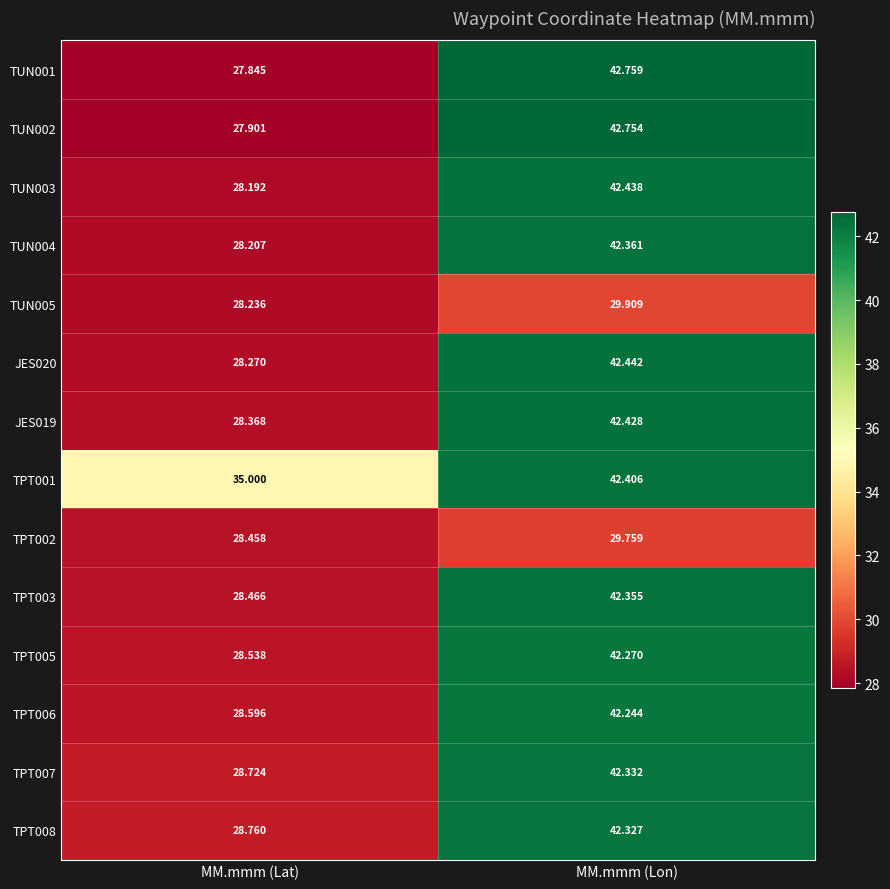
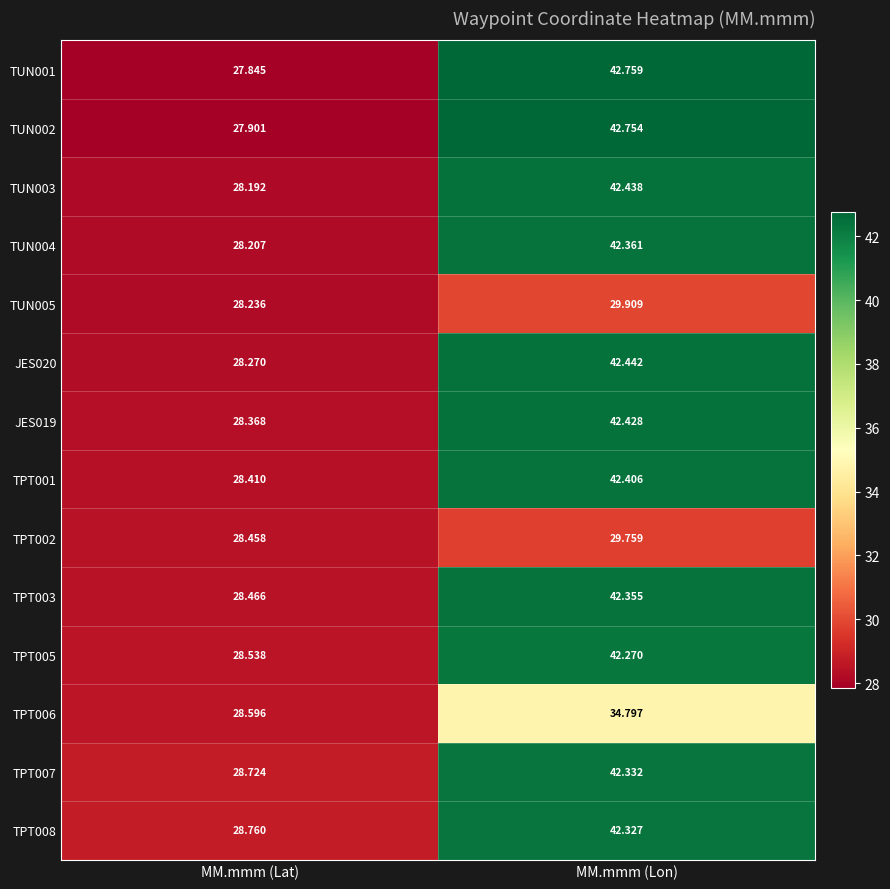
  {
    "TUN001": {
      "MM.mmm (Lat)": 27.845,
      "MM.mmm (Lon)": 42.759
    },
    "TUN002": {
      "MM.mmm (Lat)": 27.901,
      "MM.mmm (Lon)": 42.754
    },
    "TUN003": {
      "MM.mmm (Lat)": 28.192,
      "MM.mmm (Lon)": 42.438
    },
    "TUN004": {
      "MM.mmm (Lat)": 28.207,
      "MM.mmm (Lon)": 42.361
    },
    "TUN005": {
      "MM.mmm (Lat)": 28.236,
      "MM.mmm (Lon)": 29.909
    },
    "JES020": {
      "MM.mmm (Lat)": 28.270,
      "MM.mmm (Lon)": 42.442
    },
    "JES019": {
      "MM.mmm (Lat)": 28.368,
      "MM.mmm (Lon)": 42.428
    },
    "TPT001": {
-     "MM.mmm (Lat)": 35.000,
+     "MM.mmm (Lat)": 28.410,
      "MM.mmm (Lon)": 42.406
    },
    "TPT002": {
      "MM.mmm (Lat)": 28.458,
      "MM.mmm (Lon)": 29.759
    },
    "TPT003": {
      "MM.mmm (Lat)": 28.466,
      "MM.mmm (Lon)": 42.355
    },
    "TPT005": {
      "MM.mmm (Lat)": 28.538,
      "MM.mmm (Lon)": 42.270
    },
    "TPT006": {
      "MM.mmm (Lat)": 28.596,
-     "MM.mmm (Lon)": 42.244
+     "MM.mmm (Lon)": 34.797
    },
    "TPT007": {
      "MM.mmm (Lat)": 28.724,
      "MM.mmm (Lon)": 42.332
    },
    "TPT008": {
      "MM.mmm (Lat)": 28.760,
      "MM.mmm (Lon)": 42.327
    }
  }
